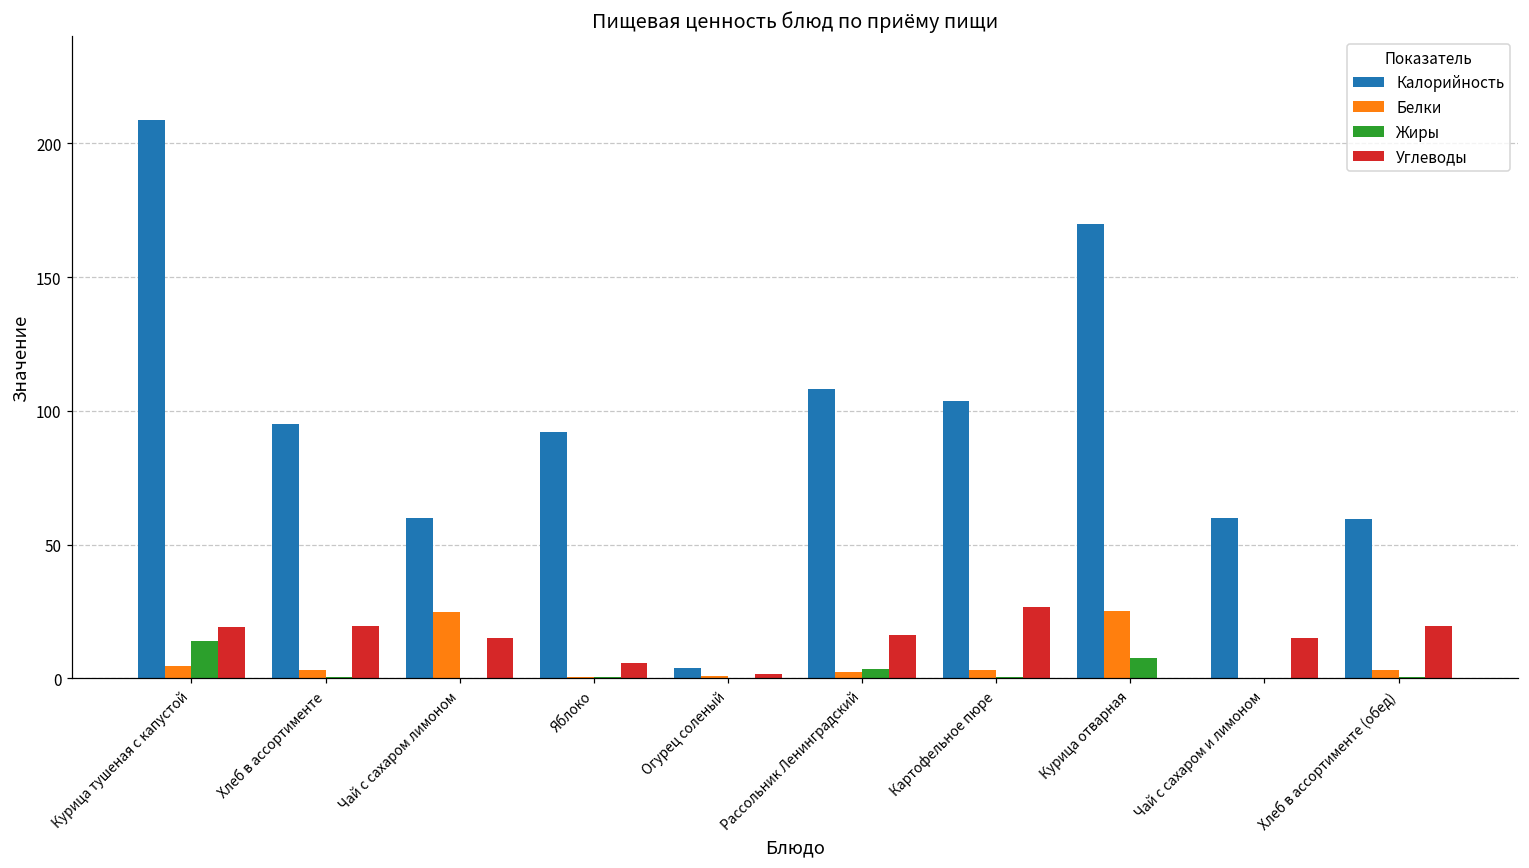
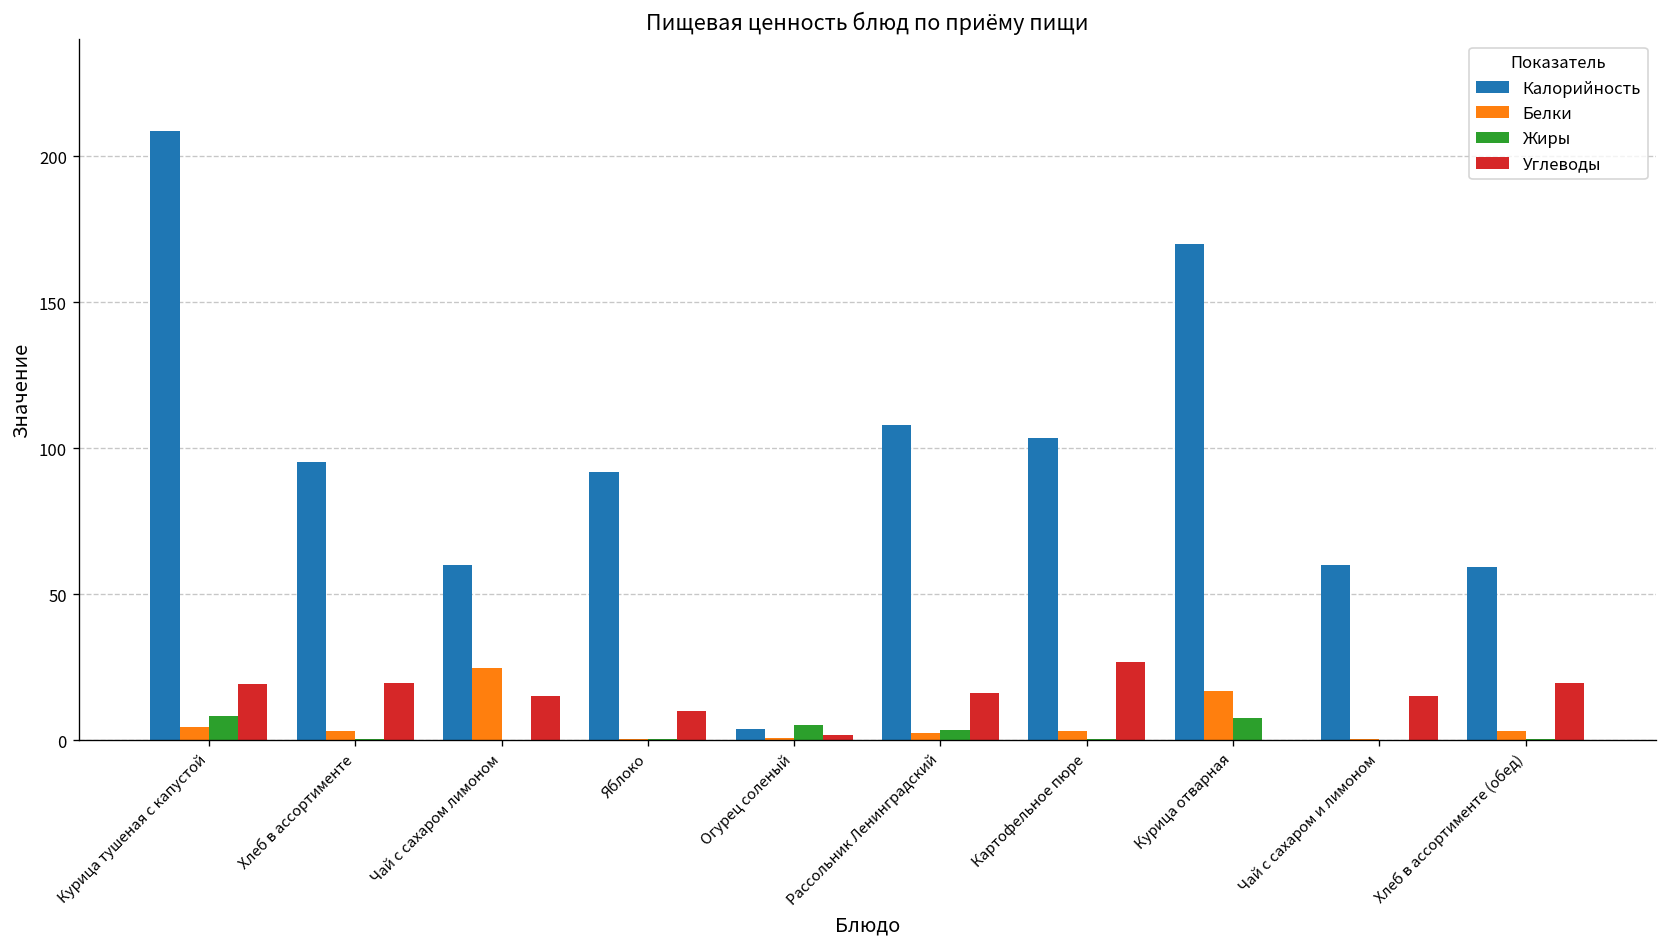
  {
    "Калорийность": {
      "Курица тушеная с капустой": 209,
      "Хлеб в ассортименте": 95,
      "Чай с сахаром лимоном": 60,
      "Яблоко": 92,
      "Огурец соленый": 4,
      "Рассольник Ленинградский": 108,
      "Картофельное пюре": 104,
      "Курица отварная": 170,
      "Чай с сахаром и лимоном": 60,
      "Хлеб в ассортименте (обед)": 59
    },
    "Белки": {
      "Курица тушеная с капустой": 5,
      "Хлеб в ассортименте": 3,
      "Чай с сахаром лимоном": 25,
      "Рассольник Ленинградский": 2,
      "Картофельное пюре": 3,
-     "Курица отварная": 25,
+     "Курица отварная": 17,
      "Хлеб в ассортименте (обед)": 3
    },
    "Жиры": {
-     "Курица тушеная с капустой": 14,
+     "Курица тушеная с капустой": 8,
      "Чай с сахаром лимоном": 0,
-     "Огурец соленый": 0,
+     "Огурец соленый": 5,
      "Рассольник Ленинградский": 4,
      "Курица отварная": 7,
      "Чай с сахаром и лимоном": 0
    },
    "Углеводы": {
      "Курица тушеная с капустой": 19,
      "Хлеб в ассортименте": 19,
      "Чай с сахаром лимоном": 15,
-     "Яблоко": 6,
+     "Яблоко": 10,
      "Огурец соленый": 2,
      "Рассольник Ленинградский": 16,
      "Картофельное пюре": 27,
      "Курица отварная": 0,
      "Чай с сахаром и лимоном": 15,
      "Хлеб в ассортименте (обед)": 19
    }
  }
